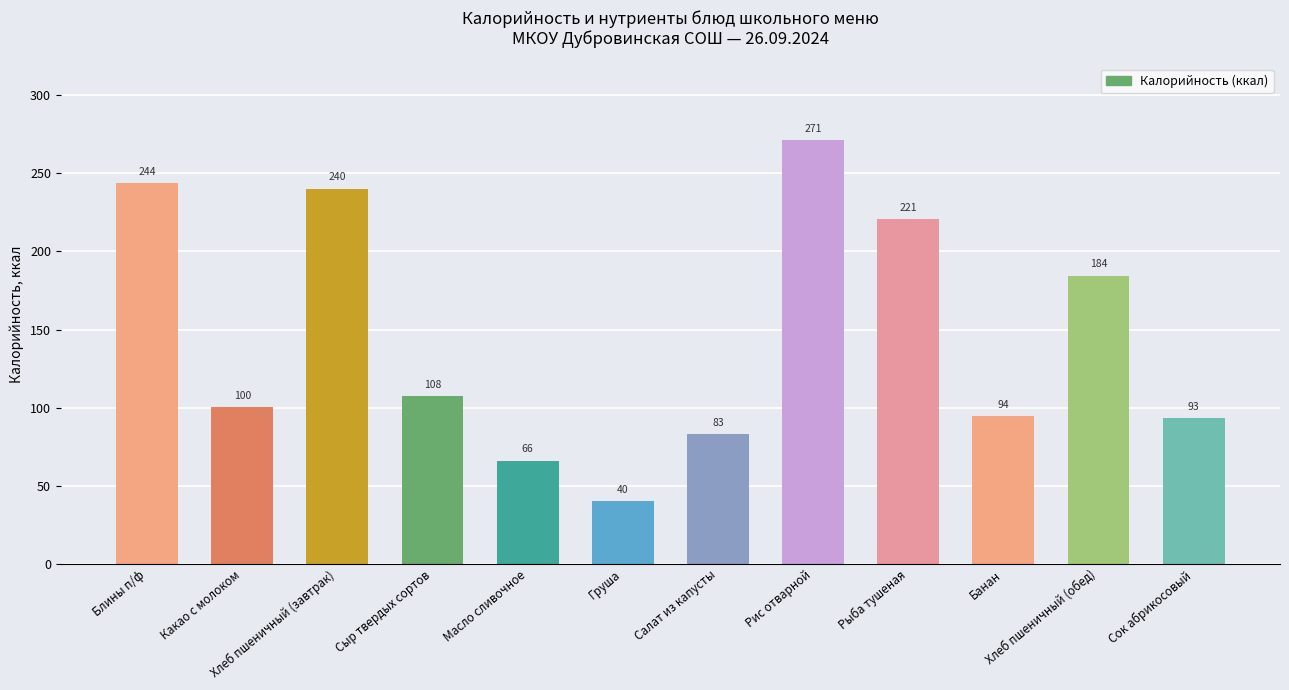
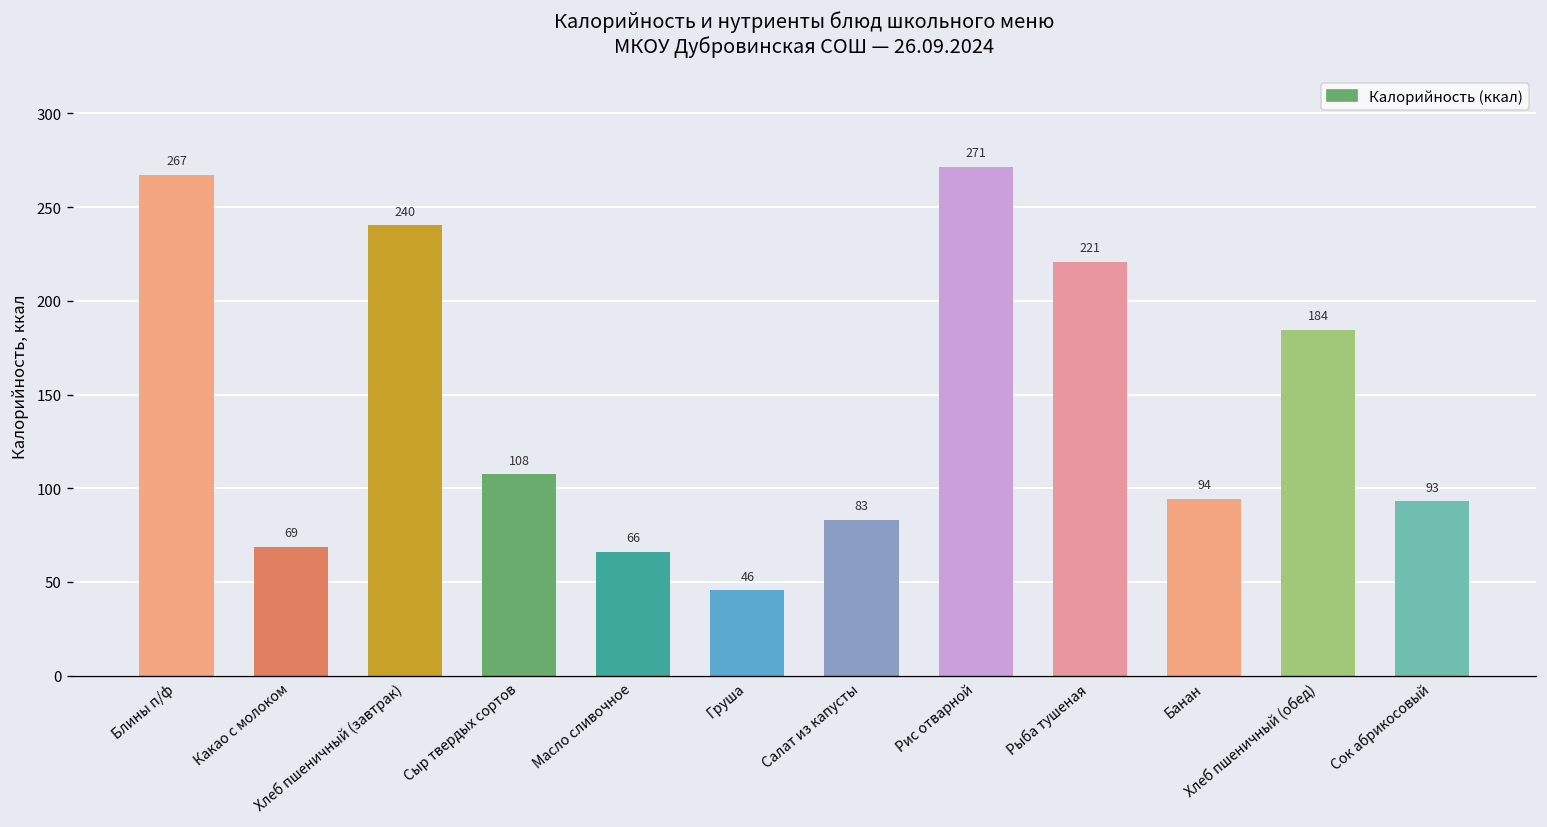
  {
-   "Блины п/ф": 244,
-   "Какао с молоком": 100,
+   "Блины п/ф": 267,
+   "Какао с молоком": 69,
    "Хлеб пшеничный (завтрак)": 240,
    "Сыр твердых сортов": 108,
    "Масло сливочное": 66,
-   "Груша": 40,
+   "Груша": 46,
    "Салат из капусты": 83,
    "Рис отварной": 271,
    "Рыба тушеная": 221,
    "Банан": 94,
    "Хлеб пшеничный (обед)": 184,
    "Сок абрикосовый": 93
  }
